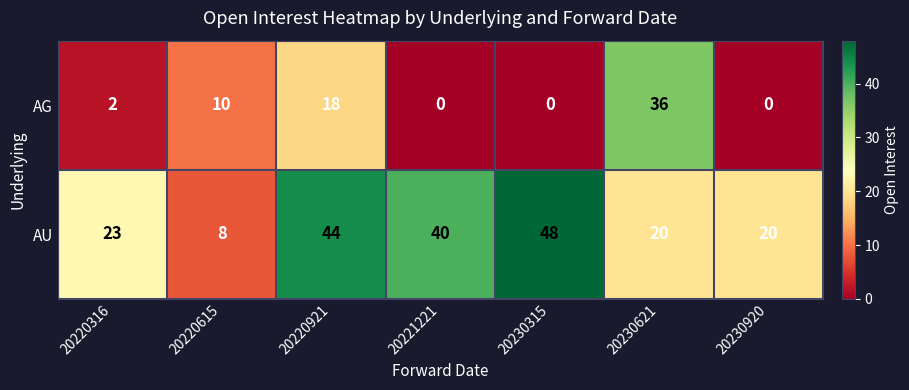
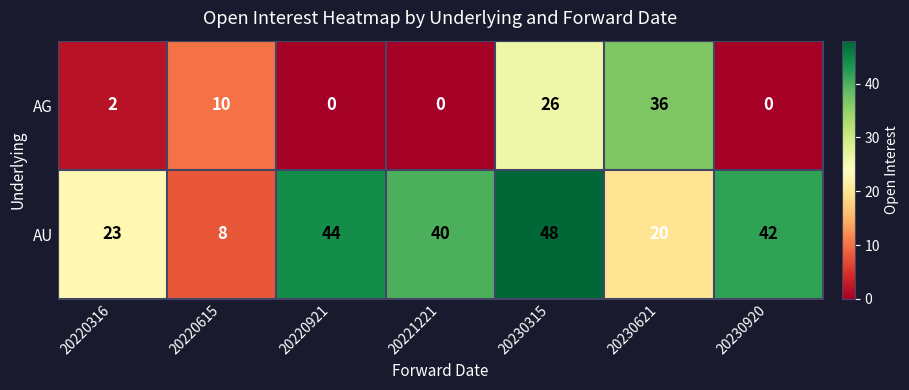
  {
    "AG": {
      "20220316": 2,
      "20220615": 10,
-     "20220921": 18,
+     "20220921": 0,
      "20221221": 0,
-     "20230315": 0,
+     "20230315": 26,
      "20230621": 36,
      "20230920": 0
    },
    "AU": {
      "20220316": 23,
      "20220615": 8,
      "20220921": 44,
      "20221221": 40,
      "20230315": 48,
      "20230621": 20,
-     "20230920": 20
+     "20230920": 42
    }
  }
